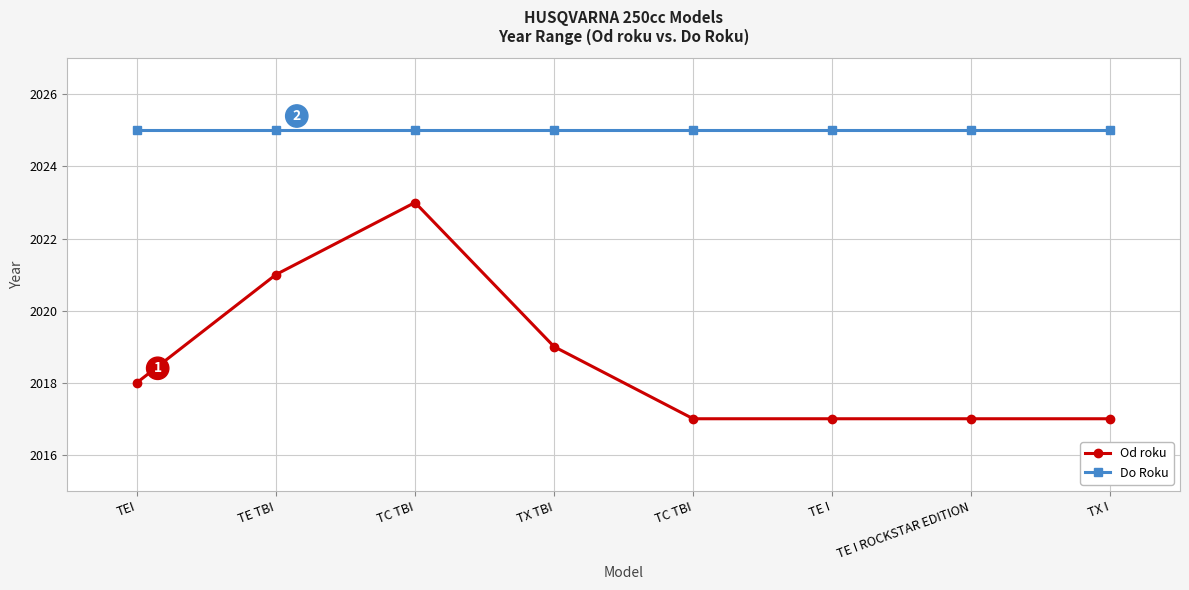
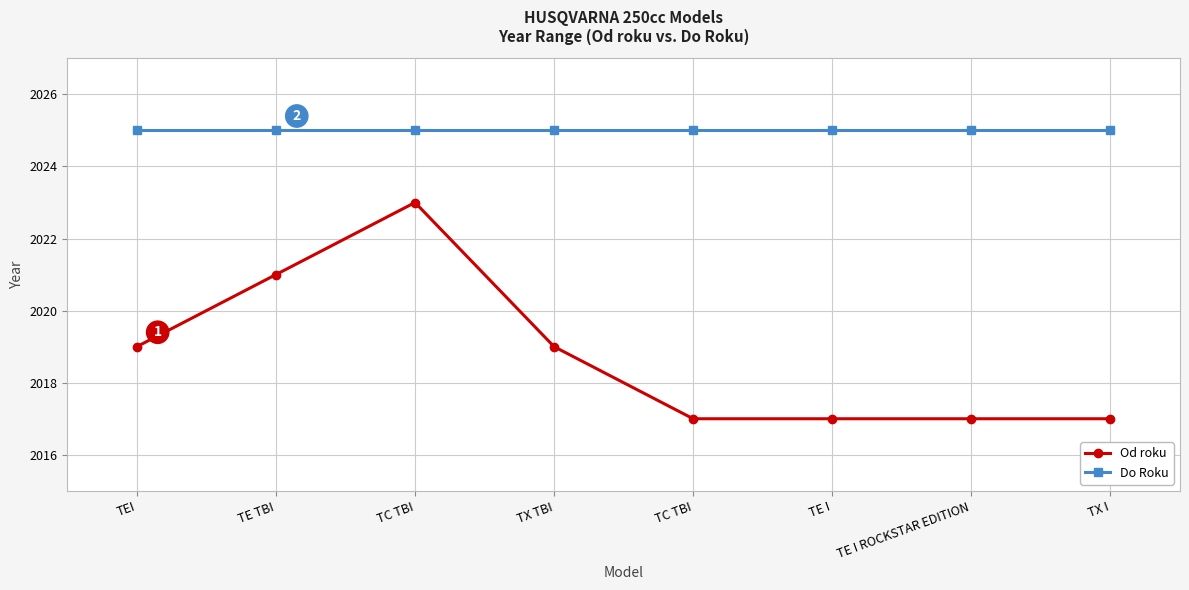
  {
    "Od roku": {
-     "TEI": 2018,
+     "TEI": 2019,
      "TE TBI": 2021,
      "TX TBI": 2019,
      "TE I": 2017,
      "TE I ROCKSTAR EDITION": 2017,
      "TX I": 2017
    },
    "Do Roku": {
      "TEI": 2025,
      "TX TBI": 2025,
      "TE I": 2025,
      "TE I ROCKSTAR EDITION": 2025,
      "TX I": 2025
    }
  }
